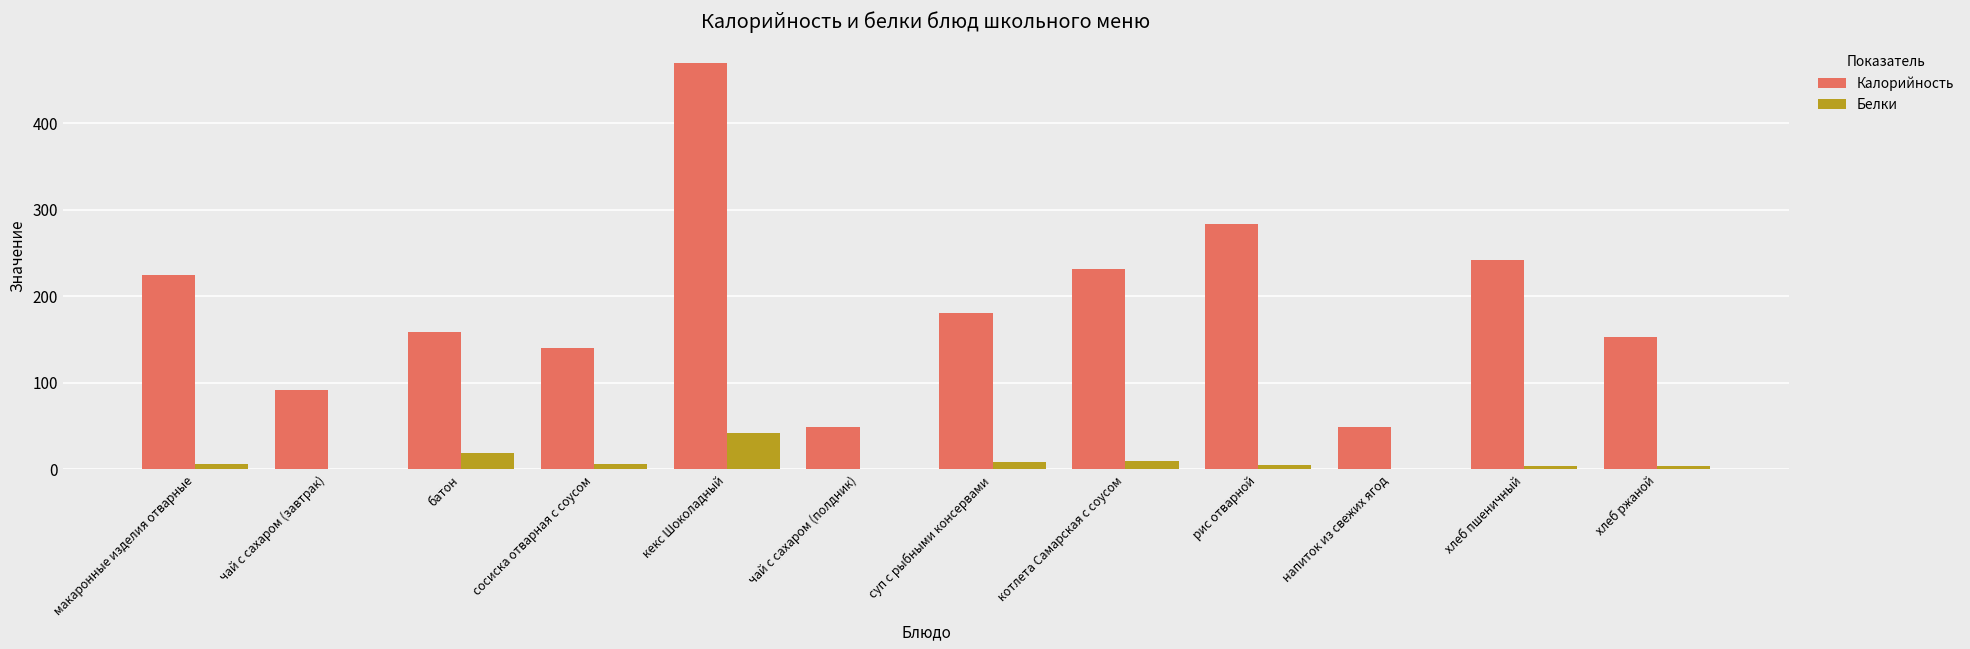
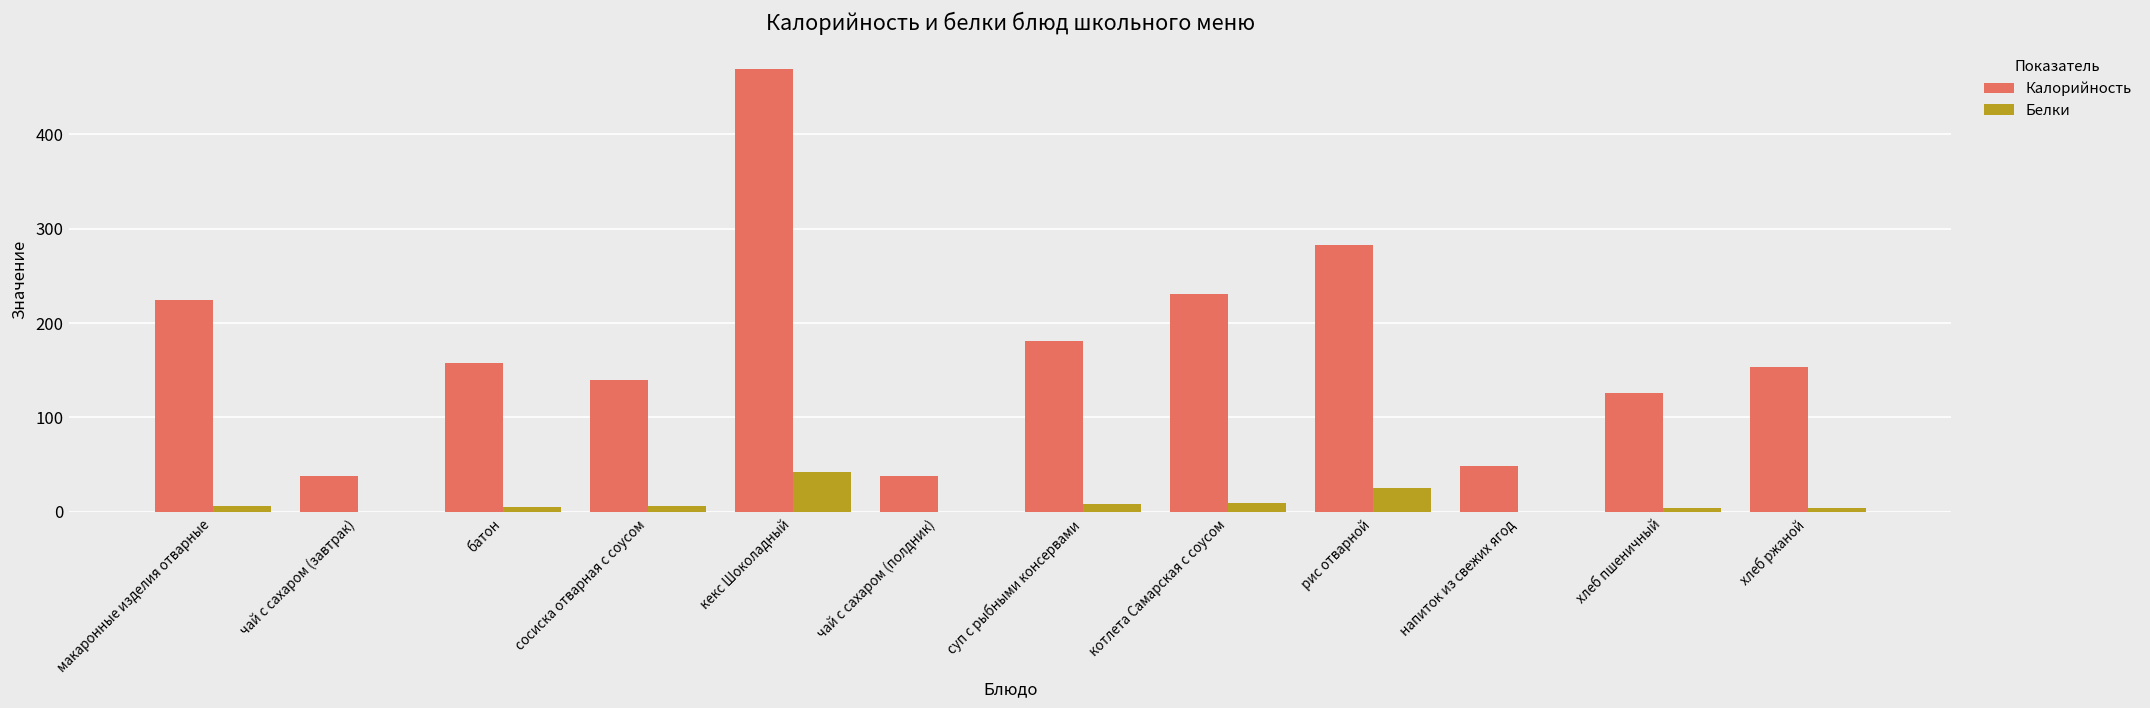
  {
    "Калорийность": {
      "макаронные изделия отварные": 220,
-     "чай с сахаром (завтрак)": 90,
+     "чай с сахаром (завтрак)": 40,
      "батон": 160,
      "сосиска отварная с соусом": 140,
      "кекс Шоколадный": 470,
-     "чай с сахаром (полдник)": 50,
+     "чай с сахаром (полдник)": 40,
      "суп с рыбными консервами": 180,
      "котлета Самарская с соусом": 230,
      "рис отварной": 280,
      "напиток из свежих ягод": 50,
-     "хлеб пшеничный": 240,
+     "хлеб пшеничный": 130,
      "хлеб ржаной": 150
    },
    "Белки": {
      "макаронные изделия отварные": 10,
-     "батон": 20,
+     "батон": 0,
      "сосиска отварная с соусом": 10,
      "кекс Шоколадный": 40,
      "суп с рыбными консервами": 10,
      "котлета Самарская с соусом": 10,
-     "рис отварной": 0,
+     "рис отварной": 30,
      "хлеб пшеничный": 0,
      "хлеб ржаной": 0
    }
  }
